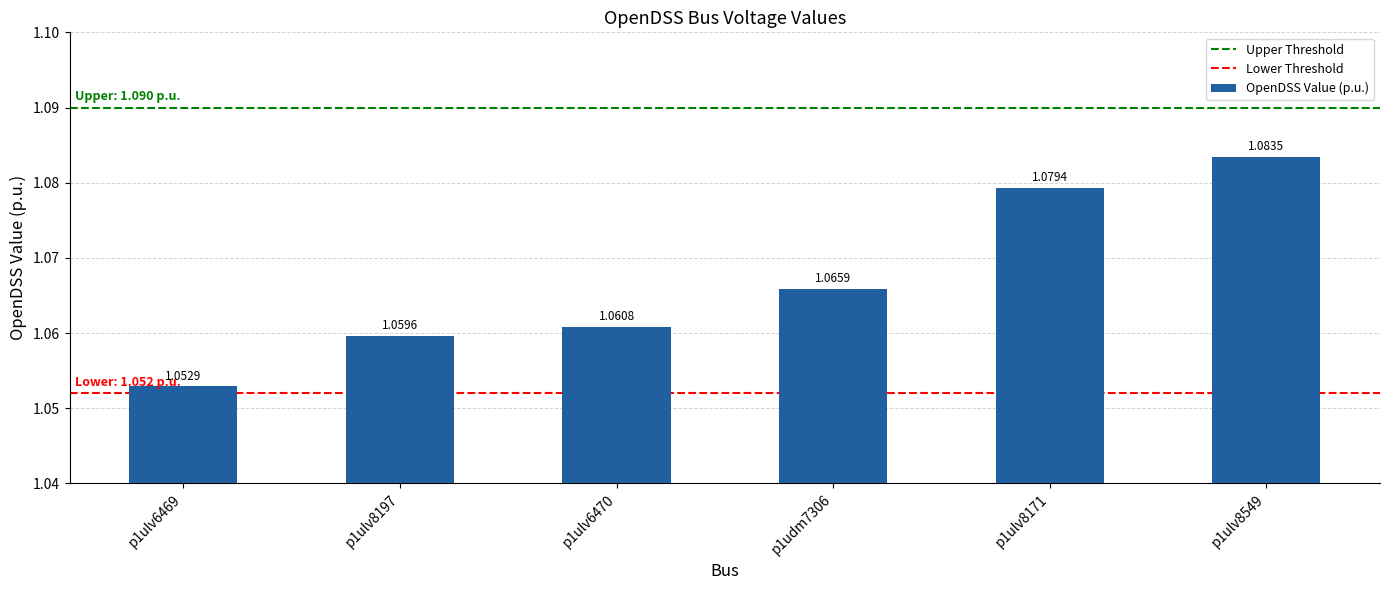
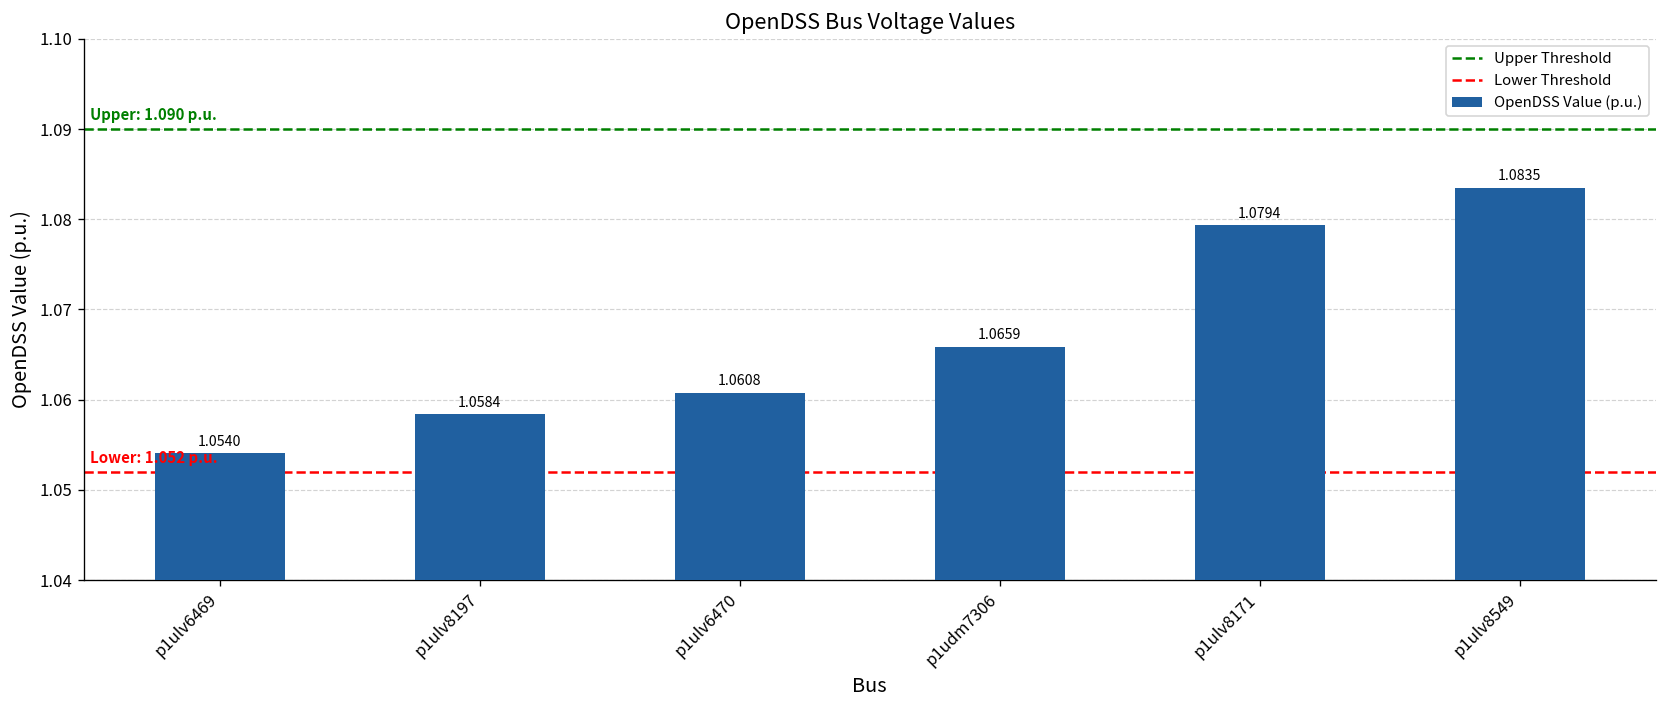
  {
-   "p1ulv6469": 1.0529,
-   "p1ulv8197": 1.0596,
+   "p1ulv6469": 1.0540,
+   "p1ulv8197": 1.0584,
    "p1ulv6470": 1.0608,
    "p1udm7306": 1.0659,
    "p1ulv8171": 1.0794,
    "p1ulv8549": 1.0835
  }
